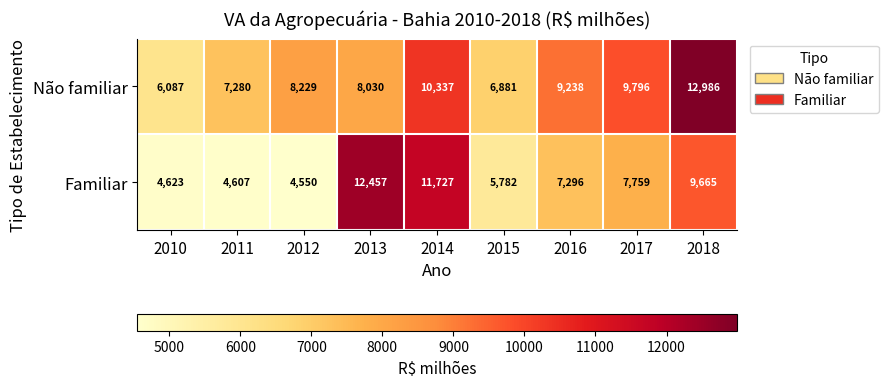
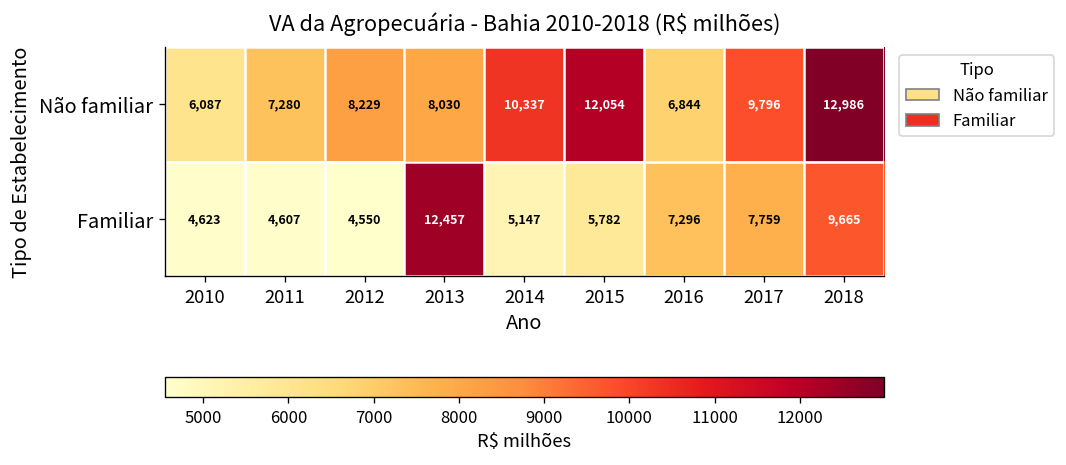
  {
    "Não familiar": {
      "2010": "6,087",
      "2011": "7,280",
      "2012": "8,229",
      "2013": "8,030",
      "2014": "10,337",
-     "2015": "6,881",
-     "2016": "9,238",
+     "2015": "12,054",
+     "2016": "6,844",
      "2017": "9,796",
      "2018": "12,986"
    },
    "Familiar": {
      "2010": "4,623",
      "2011": "4,607",
      "2012": "4,550",
      "2013": "12,457",
-     "2014": "11,727",
+     "2014": "5,147",
      "2015": "5,782",
      "2016": "7,296",
      "2017": "7,759",
      "2018": "9,665"
    }
  }
